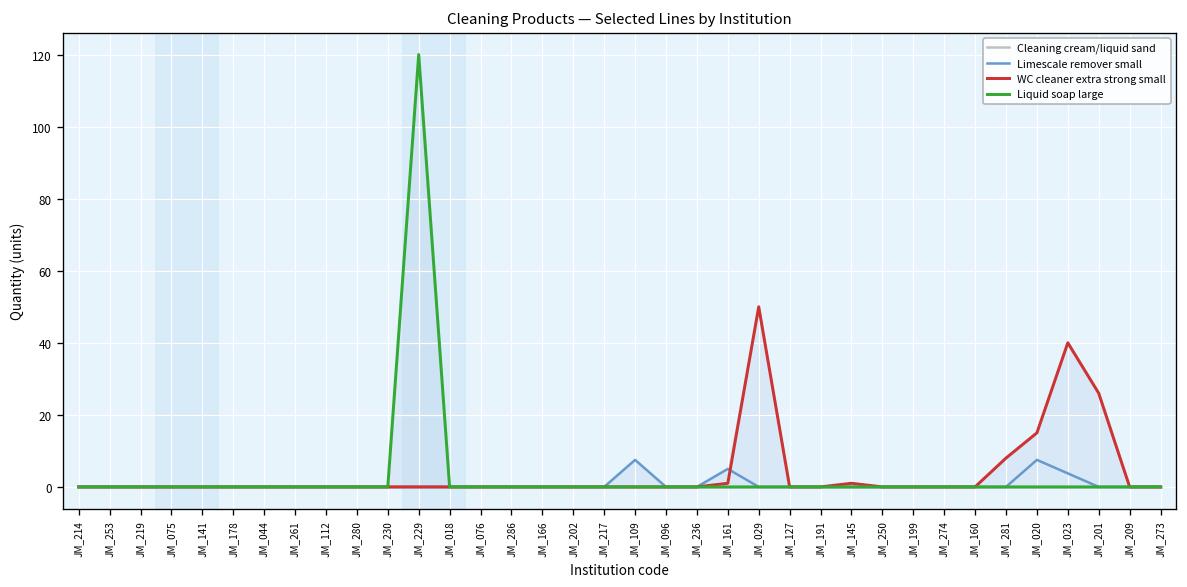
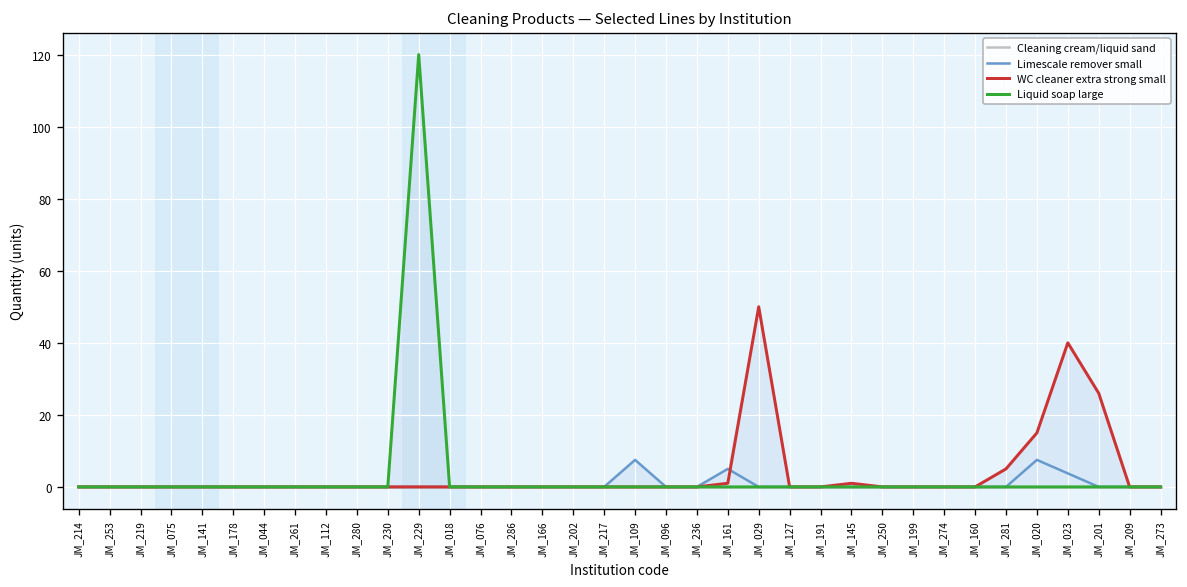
  {
    "Limescale remover small": {
      "JM_020": 8,
      "JM_023": 4
    },
    "WC cleaner extra strong small": {
      "JM_161": 1,
-     "JM_281": 8
+     "JM_281": 5
    }
  }
